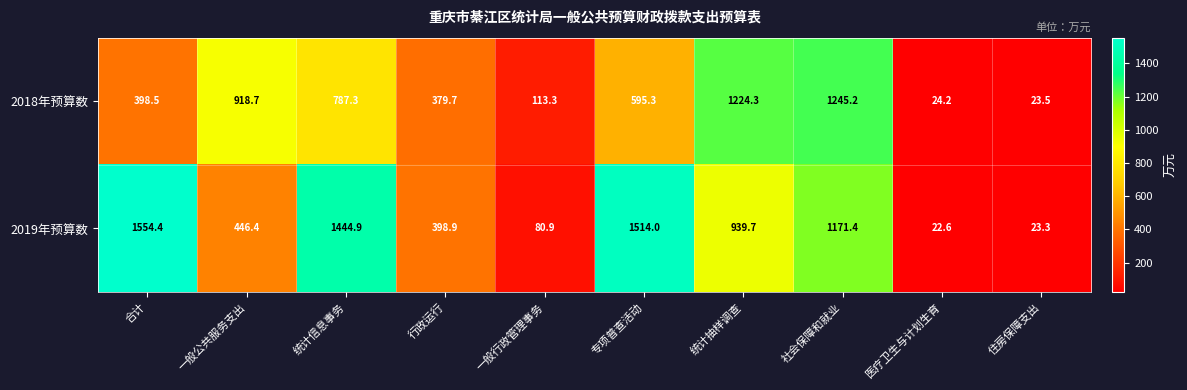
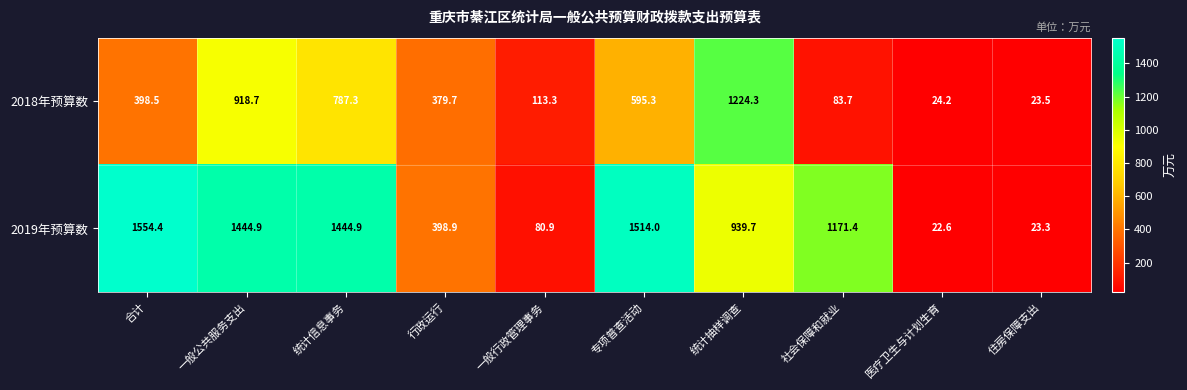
  {
    "2018年预算数": {
      "合计": 398.5,
      "一般公共服务支出": 918.7,
      "统计信息事务": 787.3,
      "行政运行": 379.7,
      "一般行政管理事务": 113.3,
      "专项普查活动": 595.3,
      "统计抽样调查": 1224.3,
-     "社会保障和就业": 1245.2,
+     "社会保障和就业": 83.7,
      "医疗卫生与计划生育": 24.2,
      "住房保障支出": 23.5
    },
    "2019年预算数": {
      "合计": 1554.4,
-     "一般公共服务支出": 446.4,
+     "一般公共服务支出": 1444.9,
      "统计信息事务": 1444.9,
      "行政运行": 398.9,
      "一般行政管理事务": 80.9,
      "专项普查活动": 1514.0,
      "统计抽样调查": 939.7,
      "社会保障和就业": 1171.4,
      "医疗卫生与计划生育": 22.6,
      "住房保障支出": 23.3
    }
  }
